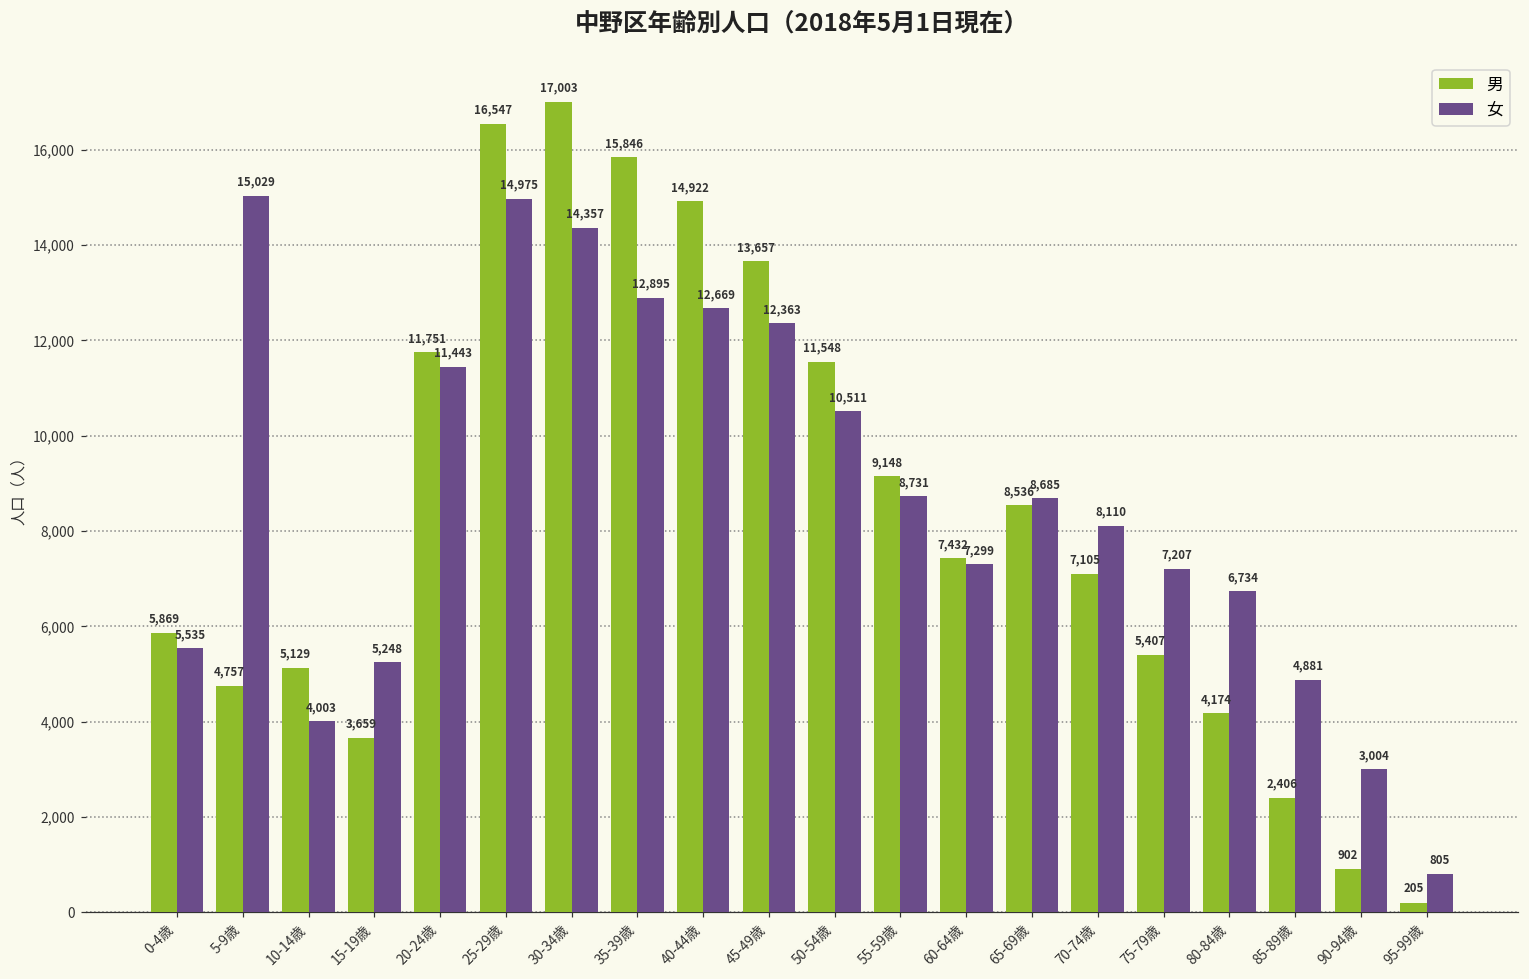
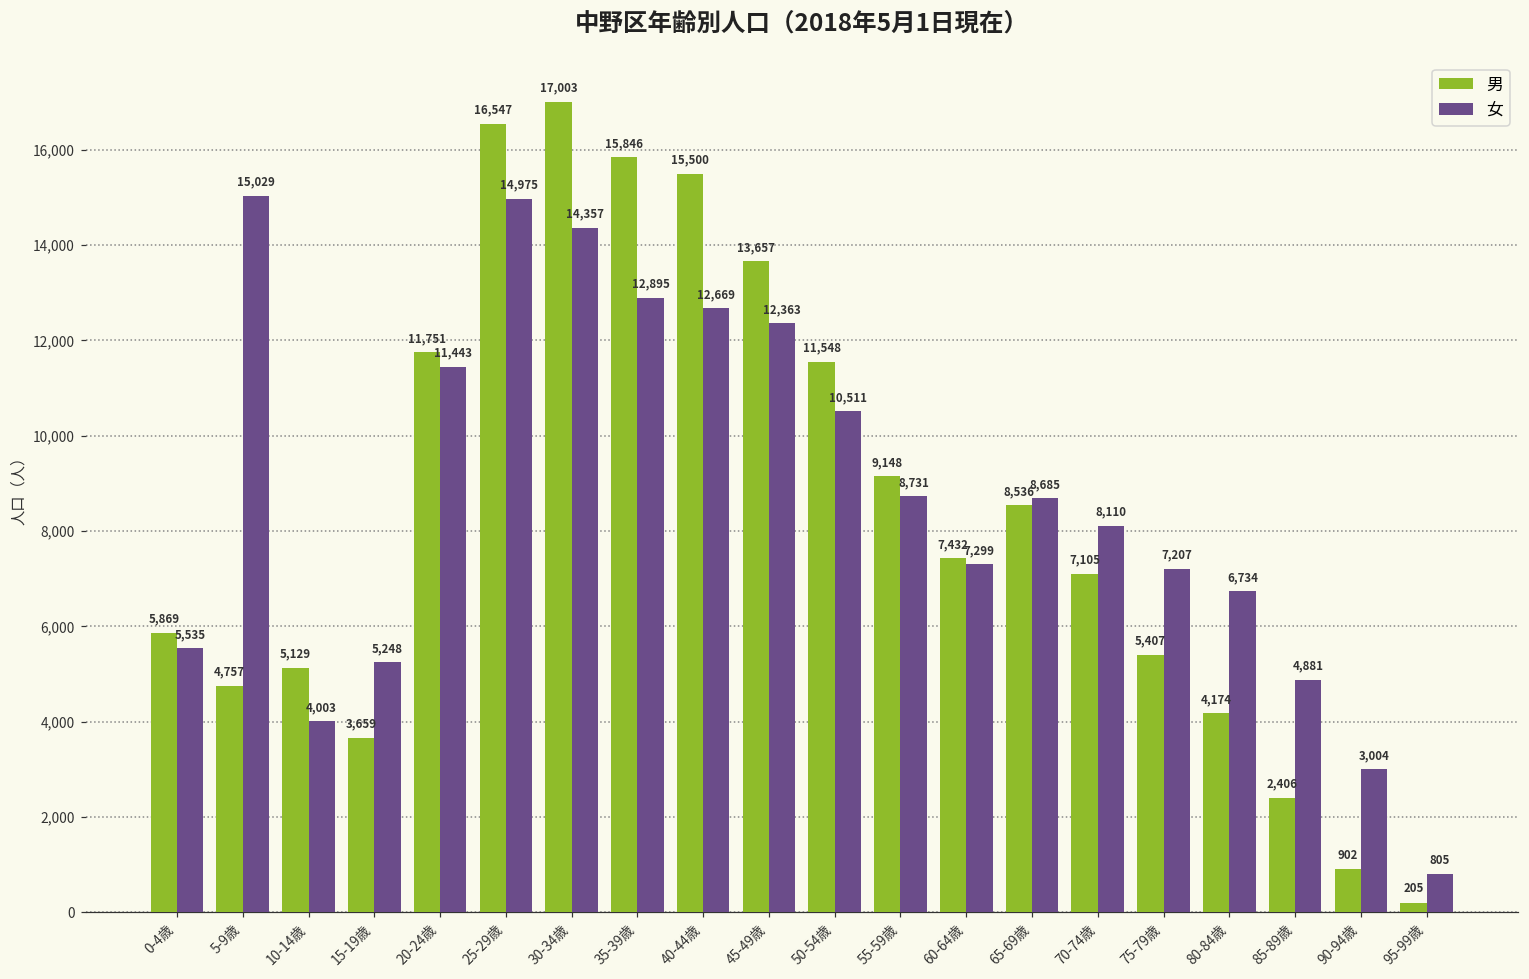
  {
    "男": {
      "0-4歳": "5,869",
      "5-9歳": "4,757",
      "10-14歳": "5,129",
      "15-19歳": "3,659",
      "20-24歳": "11,751",
      "25-29歳": "16,547",
      "30-34歳": "17,003",
      "35-39歳": "15,846",
-     "40-44歳": "14,922",
+     "40-44歳": "15,500",
      "45-49歳": "13,657",
      "50-54歳": "11,548",
      "55-59歳": "9,148",
      "60-64歳": "7,432",
      "65-69歳": "8,536",
      "70-74歳": "7,105",
      "75-79歳": "5,407",
      "80-84歳": "4,174",
      "85-89歳": "2,406",
      "90-94歳": "902",
      "95-99歳": "205"
    },
    "女": {
      "0-4歳": "5,535",
      "5-9歳": "15,029",
      "10-14歳": "4,003",
      "15-19歳": "5,248",
      "20-24歳": "11,443",
      "25-29歳": "14,975",
      "30-34歳": "14,357",
      "35-39歳": "12,895",
      "40-44歳": "12,669",
      "45-49歳": "12,363",
      "50-54歳": "10,511",
      "55-59歳": "8,731",
      "60-64歳": "7,299",
      "65-69歳": "8,685",
      "70-74歳": "8,110",
      "75-79歳": "7,207",
      "80-84歳": "6,734",
      "85-89歳": "4,881",
      "90-94歳": "3,004",
      "95-99歳": "805"
    }
  }
